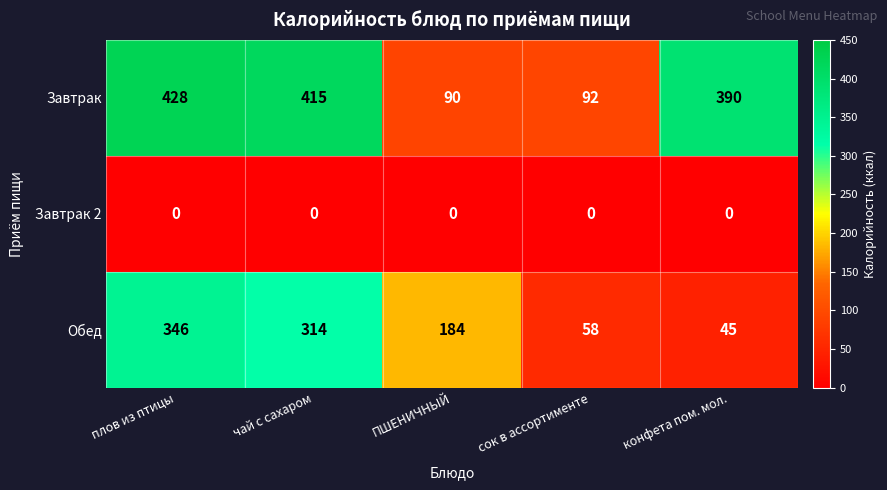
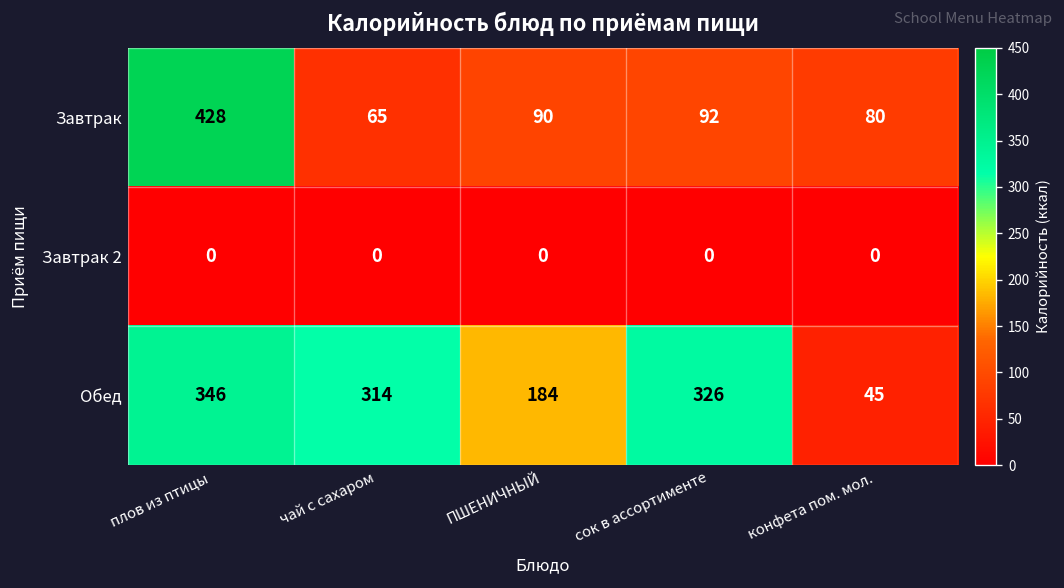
  {
    "Завтрак": {
      "плов из птицы": 428,
-     "чай с сахаром": 415,
+     "чай с сахаром": 65,
      "ПШЕНИЧНЫЙ": 90,
      "сок в ассортименте": 92,
-     "конфета пом. мол.": 390
+     "конфета пом. мол.": 80
    },
    "Завтрак 2": {
      "плов из птицы": 0,
      "чай с сахаром": 0,
      "ПШЕНИЧНЫЙ": 0,
      "сок в ассортименте": 0,
      "конфета пом. мол.": 0
    },
    "Обед": {
      "плов из птицы": 346,
      "чай с сахаром": 314,
      "ПШЕНИЧНЫЙ": 184,
-     "сок в ассортименте": 58,
+     "сок в ассортименте": 326,
      "конфета пом. мол.": 45
    }
  }
